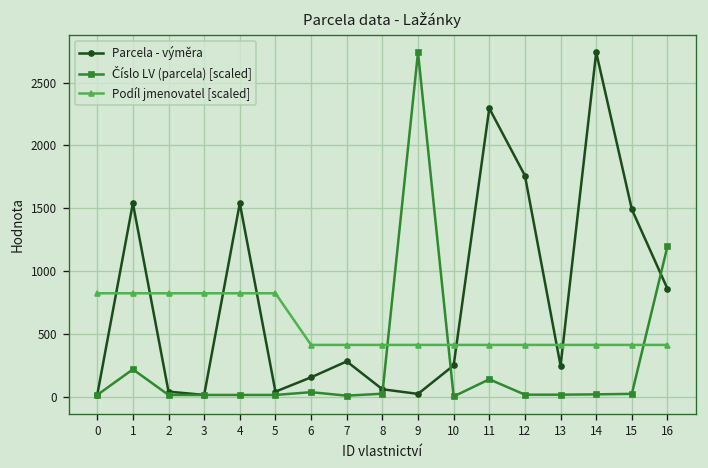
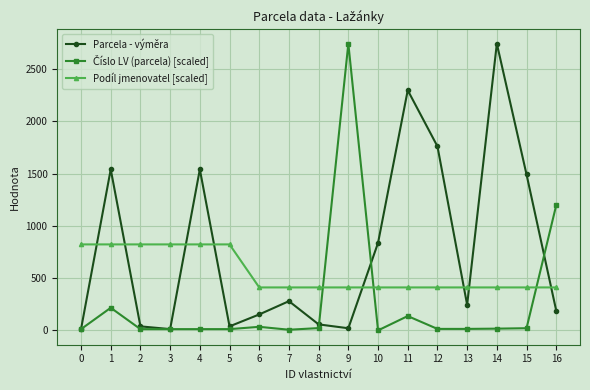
  {
    "Parcela - výměra": {
      "1": 1540,
      "2": 40,
      "4": 1540,
      "5": 40,
      "6": 150,
      "7": 280,
      "8": 60,
      "9": 20,
-     "10": 250,
+     "10": 840,
      "11": 2300,
      "12": 1760,
      "13": 250,
      "14": 2740,
      "15": 1490,
-     "16": 860
+     "16": 190
    },
    "Číslo LV (parcela) [scaled]": {
      "1": 220,
      "2": 10,
      "4": 10,
      "5": 10,
      "6": 30,
      "7": 10,
      "8": 20,
      "9": 2740,
      "10": 0,
      "11": 140,
      "12": 10,
      "13": 10,
      "14": 20,
      "15": 20,
      "16": 1200
    },
    "Podíl jmenovatel [scaled]": {
      "0": 820,
      "1": 820,
      "2": 820,
      "3": 820,
      "4": 820,
      "5": 820,
      "6": 410,
      "7": 410,
      "8": 410,
      "9": 410,
      "10": 410,
      "11": 410,
      "12": 410,
      "13": 410,
      "14": 410,
      "15": 410,
      "16": 410
    }
  }
